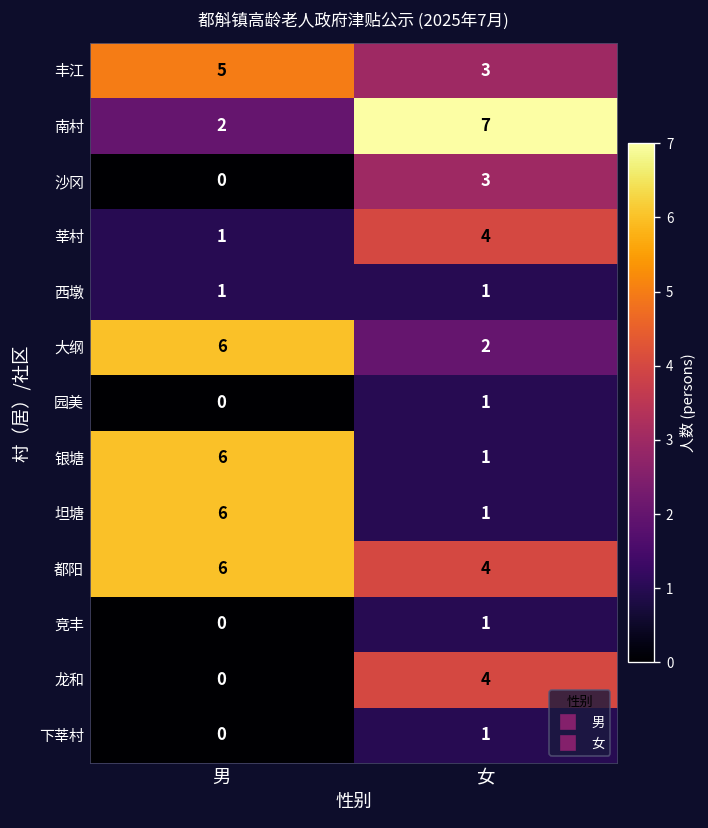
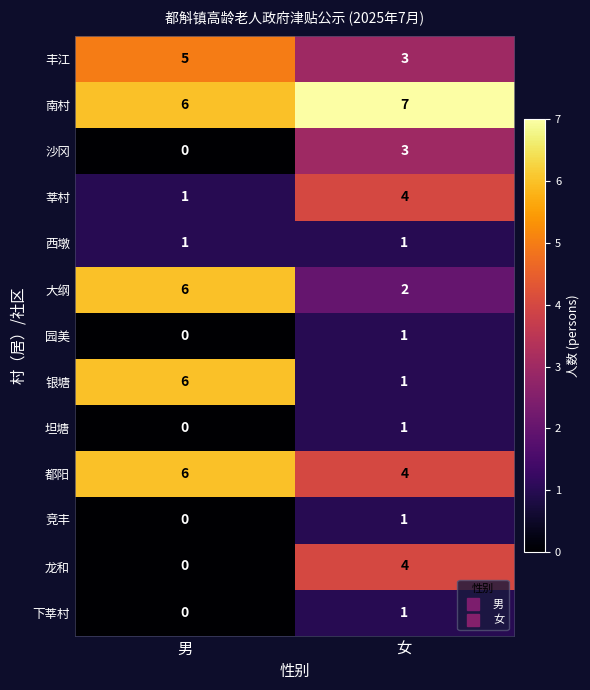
  {
    "丰江": {
      "男": 5,
      "女": 3
    },
    "南村": {
-     "男": 2,
+     "男": 6,
      "女": 7
    },
    "沙冈": {
      "男": 0,
      "女": 3
    },
    "莘村": {
      "男": 1,
      "女": 4
    },
    "西墩": {
      "男": 1,
      "女": 1
    },
    "大纲": {
      "男": 6,
      "女": 2
    },
    "园美": {
      "男": 0,
      "女": 1
    },
    "银塘": {
      "男": 6,
      "女": 1
    },
    "坦塘": {
-     "男": 6,
+     "男": 0,
      "女": 1
    },
    "都阳": {
      "男": 6,
      "女": 4
    },
    "竞丰": {
      "男": 0,
      "女": 1
    },
    "龙和": {
      "男": 0,
      "女": 4
    },
    "下莘村": {
      "男": 0,
      "女": 1
    }
  }
